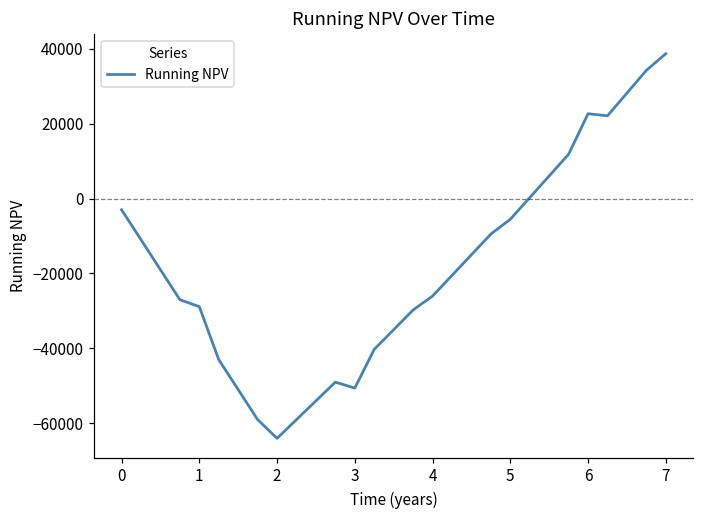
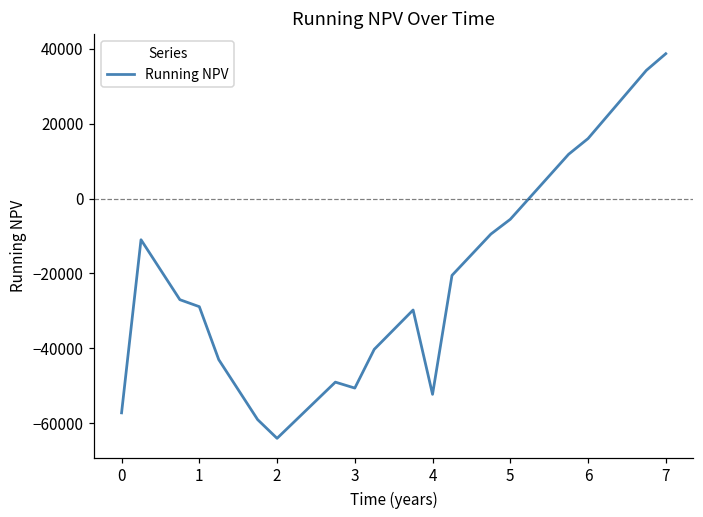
  {
-   "0": -3000,
+   "0": -57000,
    "1": -29000,
    "2": -64000,
    "3": -51000,
-   "4": -26000,
+   "4": -52000,
    "5": -6000,
-   "6": 23000,
+   "6": 16000,
    "7": 39000
  }
